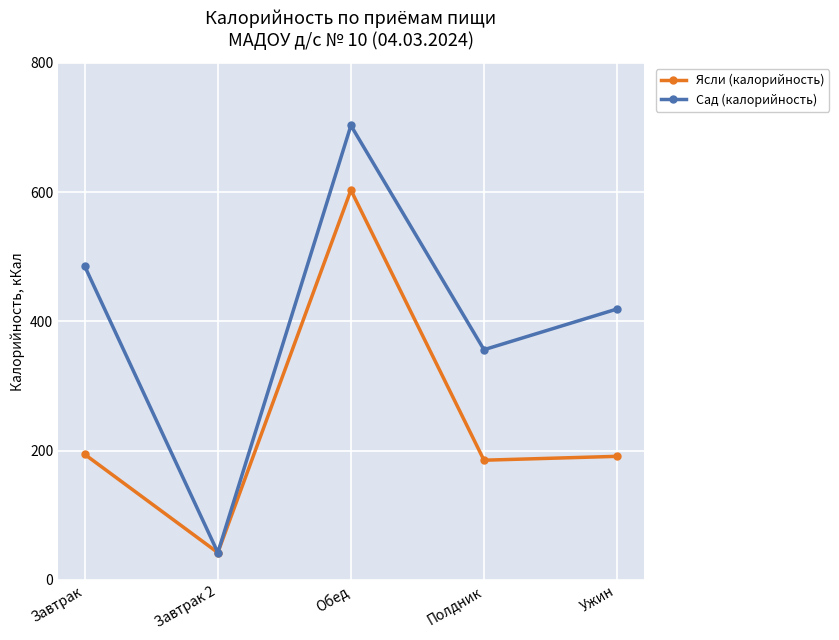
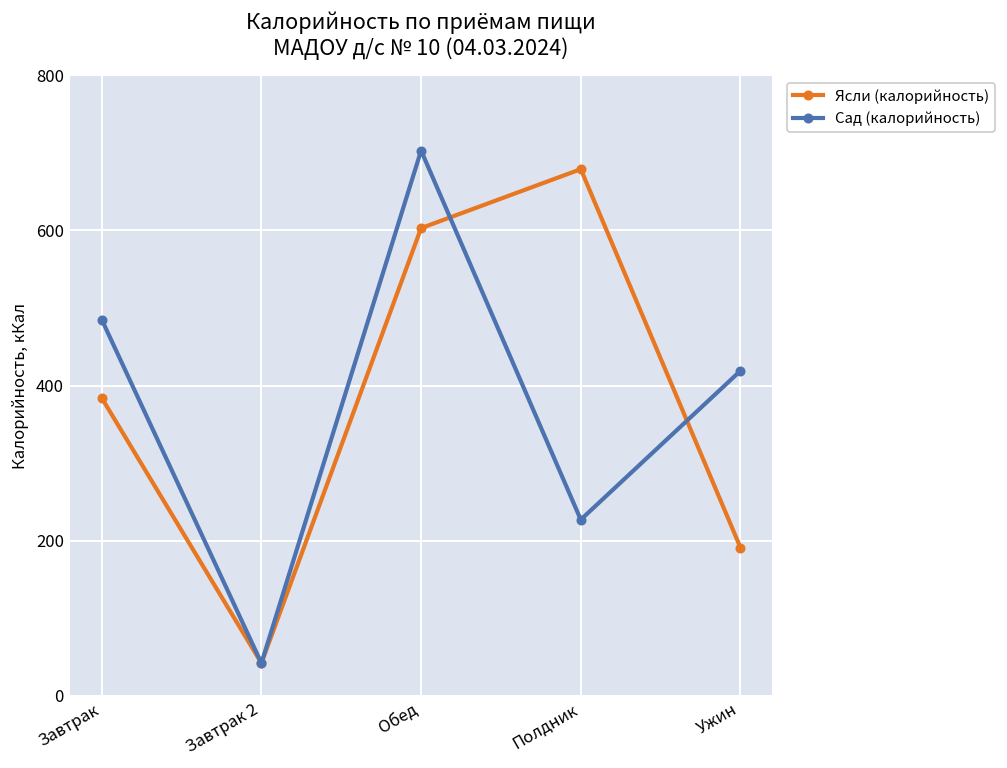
  {
    "Ясли (калорийность)": {
-     "Завтрак": 190,
+     "Завтрак": 380,
      "Обед": 600,
-     "Полдник": 190,
+     "Полдник": 680,
      "Ужин": 190
    },
    "Сад (калорийность)": {
      "Завтрак": 490,
      "Обед": 700,
-     "Полдник": 360,
+     "Полдник": 230,
      "Ужин": 420
    }
  }
